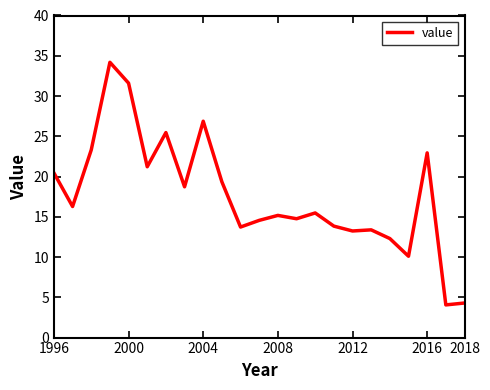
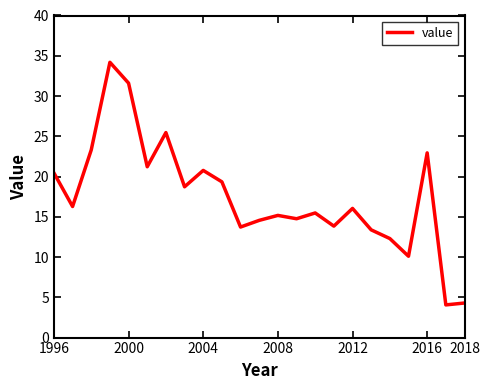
  {
    "1996": 20,
    "2000": 32,
-   "2004": 27,
+   "2004": 21,
    "2008": 15,
-   "2012": 13,
+   "2012": 16,
    "2016": 23,
    "2018": 4
  }
